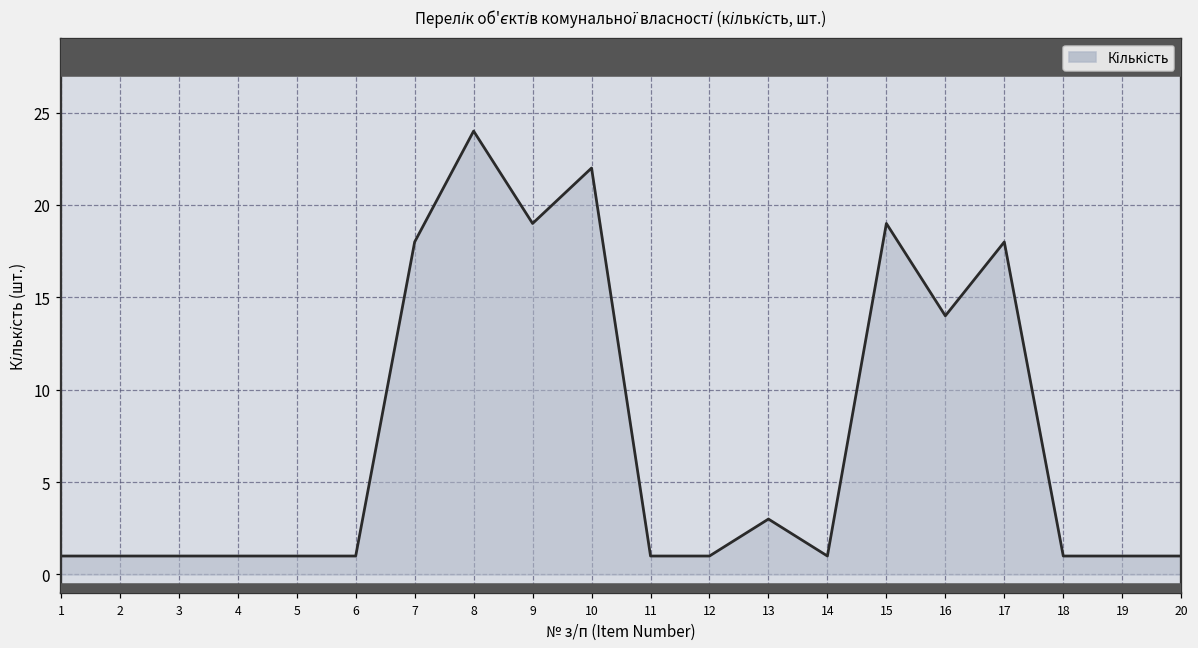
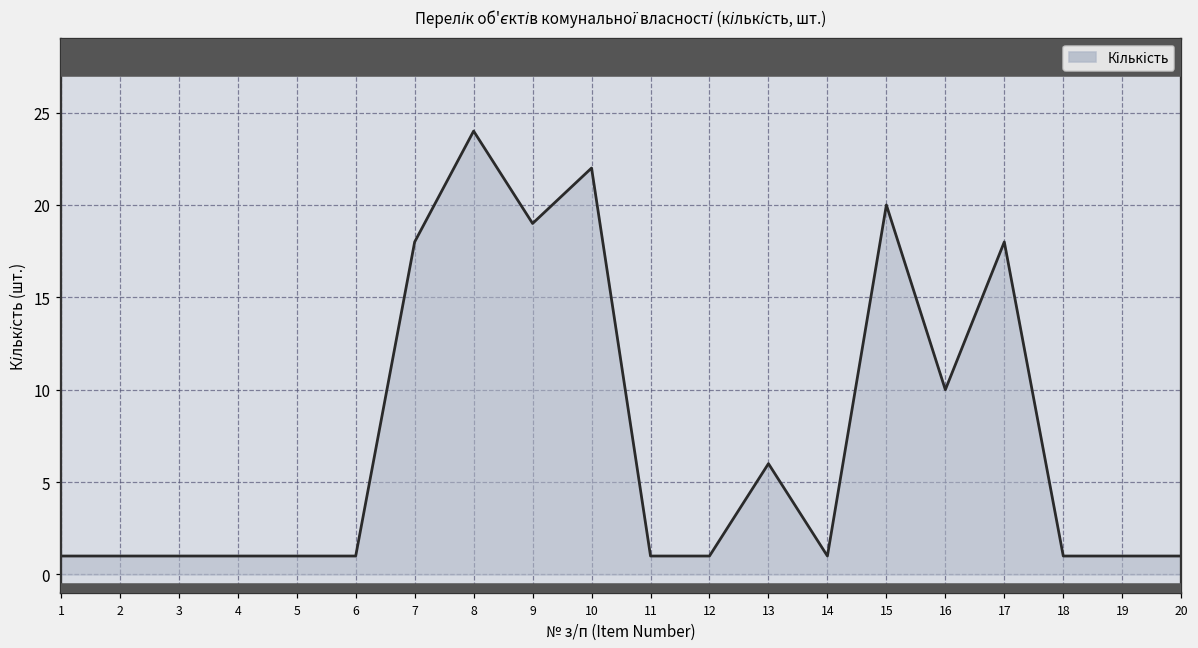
  {
    "1": 1,
    "2": 1,
    "3": 1,
    "4": 1,
    "5": 1,
    "6": 1,
    "7": 18,
    "8": 24,
    "9": 19,
    "10": 22,
    "11": 1,
    "12": 1,
-   "13": 3,
+   "13": 6,
    "14": 1,
-   "15": 19,
-   "16": 14,
+   "15": 20,
+   "16": 10,
    "17": 18,
    "18": 1,
    "19": 1,
    "20": 1
  }
